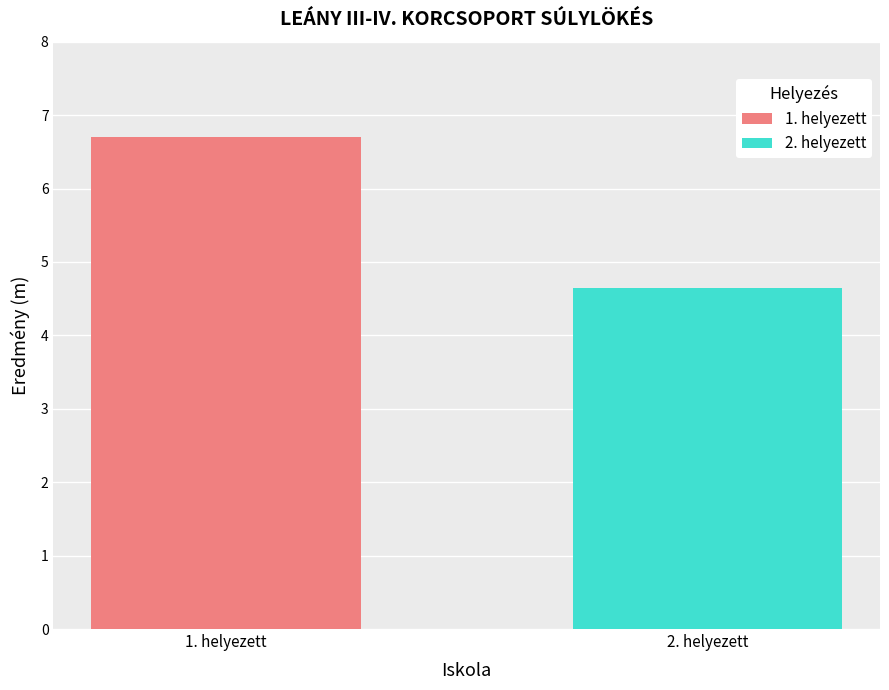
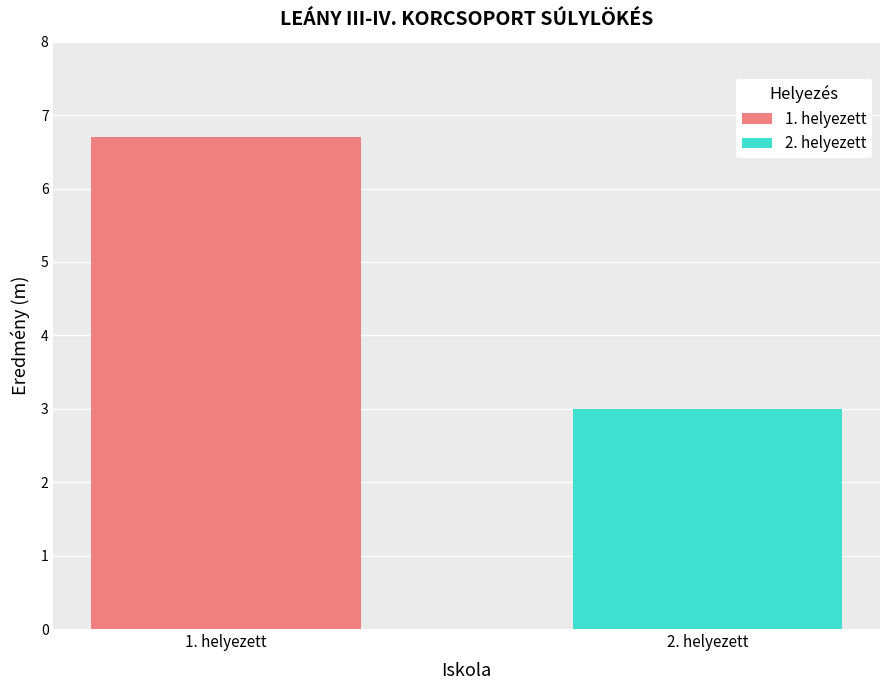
  {
    "1. helyezett": 6.7,
-   "2. helyezett": 4.6
+   "2. helyezett": 3.0
  }
